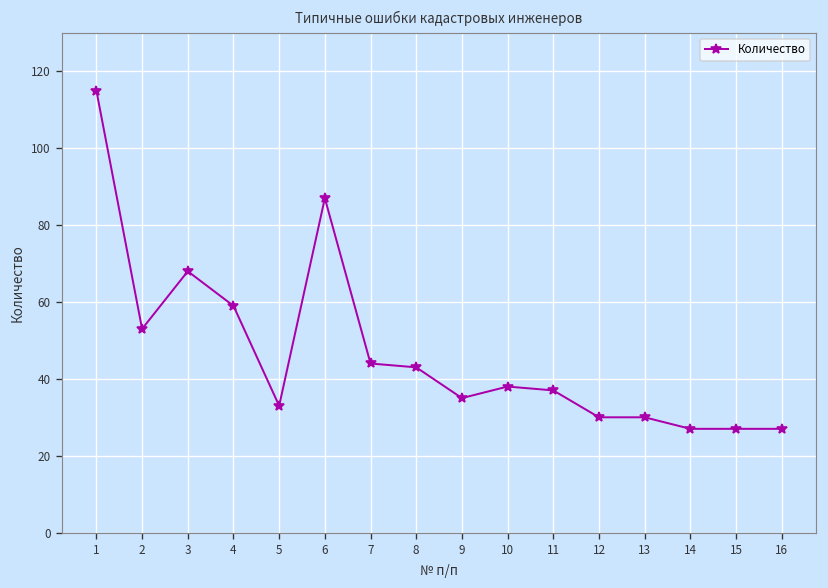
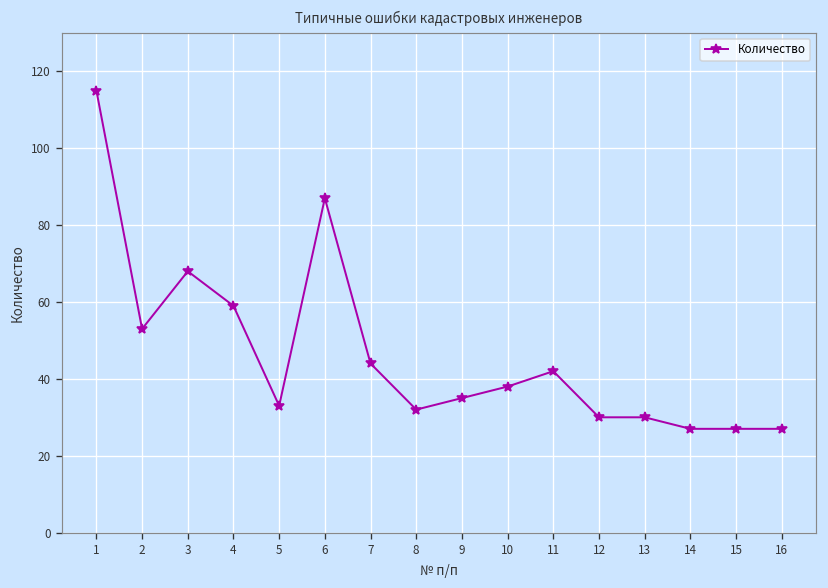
  {
    "1": 115,
    "2": 53,
    "3": 68,
    "4": 59,
    "5": 33,
    "6": 87,
    "7": 44,
-   "8": 43,
+   "8": 32,
    "9": 35,
    "10": 38,
-   "11": 37,
+   "11": 42,
    "12": 30,
    "13": 30,
    "14": 27,
    "15": 27,
    "16": 27
  }
